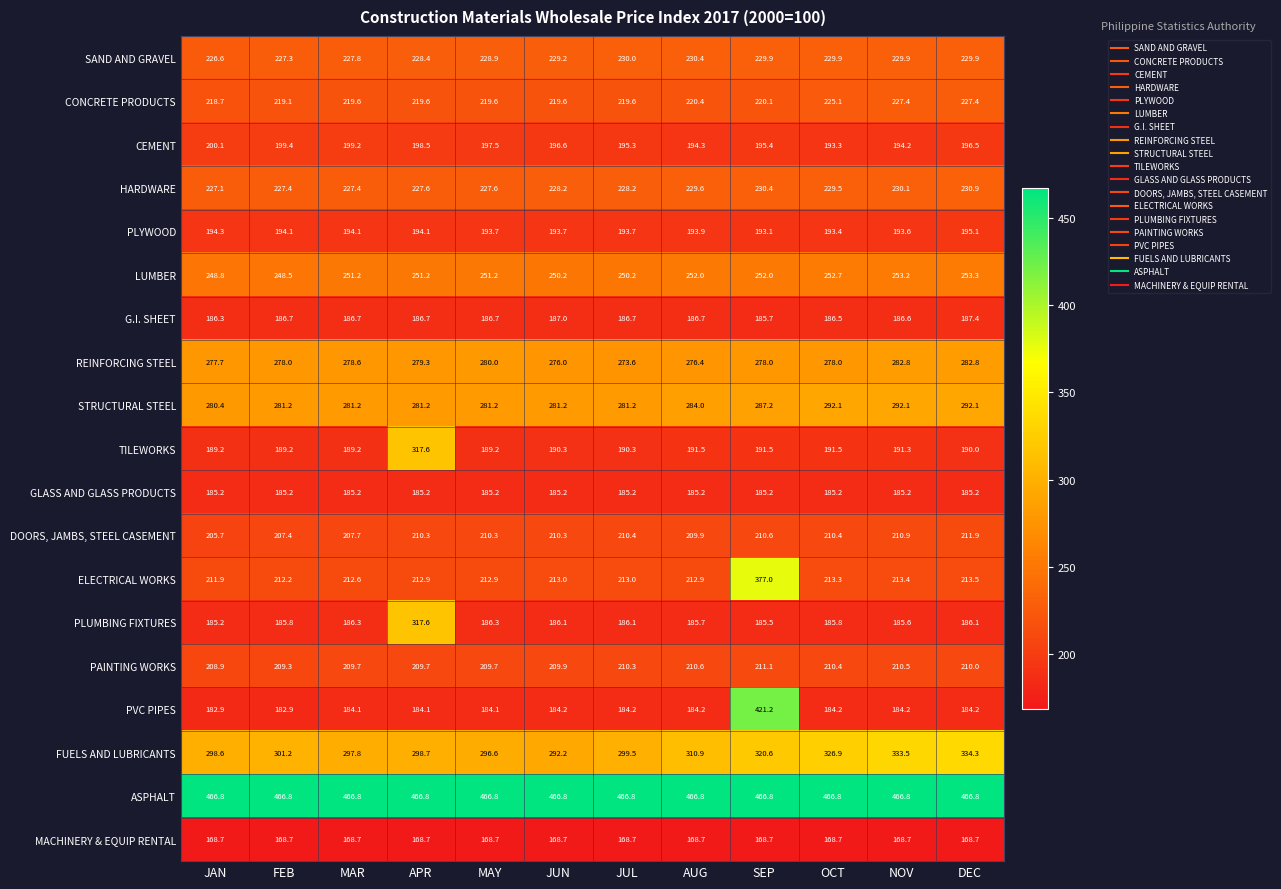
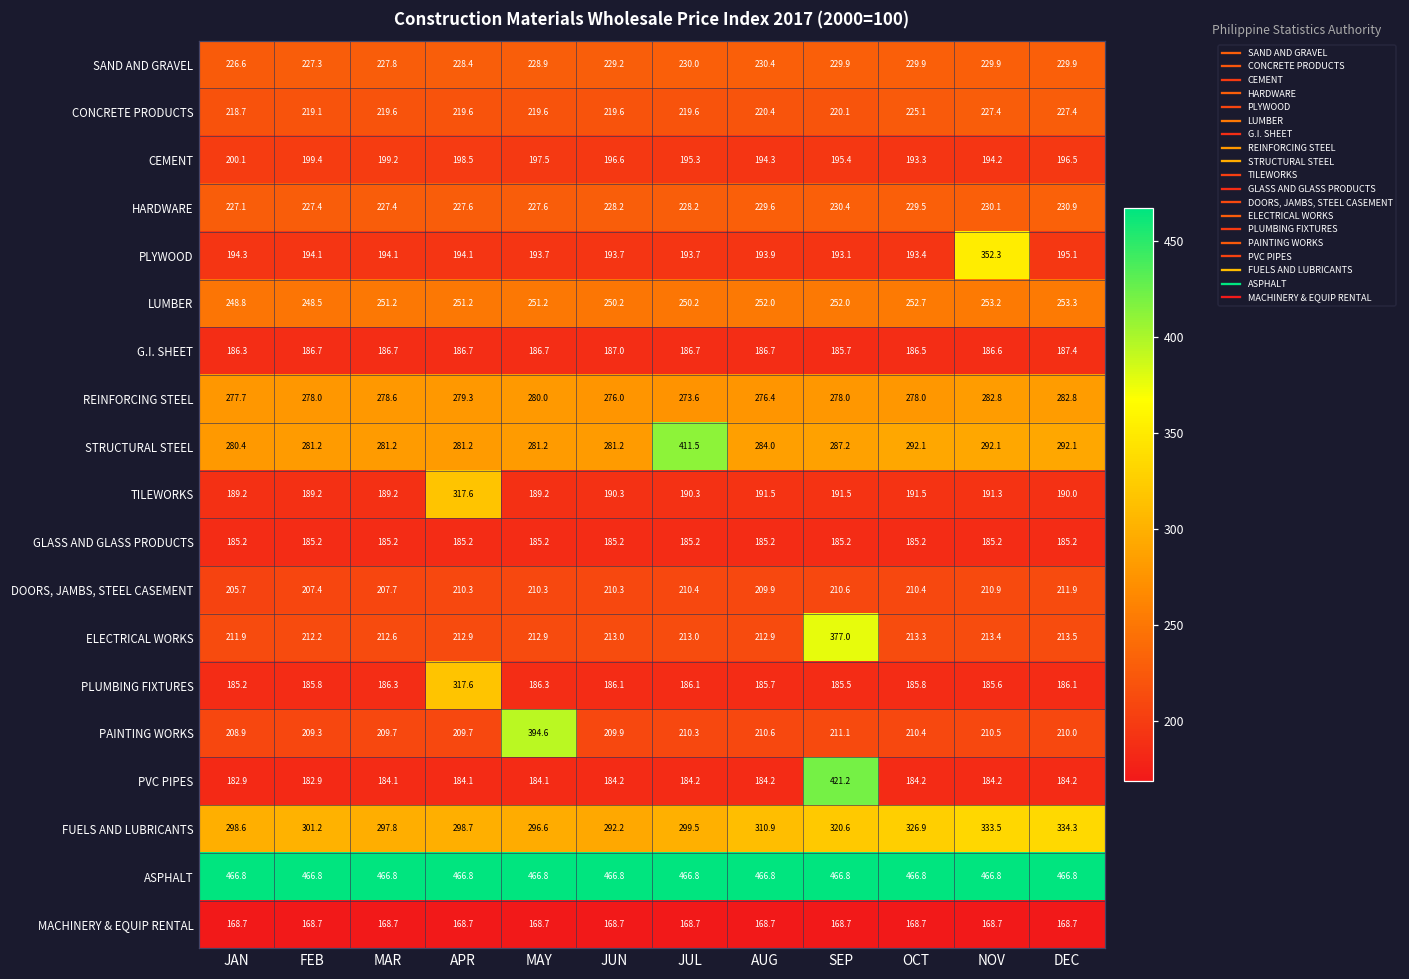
  {
    "PLYWOOD": {
      "JAN": 194.3,
      "FEB": 194.1,
      "MAR": 194.1,
      "APR": 194.1,
      "MAY": 193.7,
      "JUN": 193.7,
      "JUL": 193.7,
      "AUG": 193.9,
      "SEP": 193.1,
      "OCT": 193.4,
-     "NOV": 193.6,
+     "NOV": 352.3,
      "DEC": 195.1
    },
    "STRUCTURAL STEEL": {
      "JAN": 280.4,
      "FEB": 281.2,
      "MAR": 281.2,
      "APR": 281.2,
      "MAY": 281.2,
      "JUN": 281.2,
-     "JUL": 281.2,
+     "JUL": 411.5,
      "AUG": 284.0,
      "SEP": 287.2,
      "OCT": 292.1,
      "NOV": 292.1,
      "DEC": 292.1
    },
    "PAINTING WORKS": {
      "JAN": 208.9,
      "FEB": 209.3,
      "MAR": 209.7,
      "APR": 209.7,
-     "MAY": 209.7,
+     "MAY": 394.6,
      "JUN": 209.9,
      "JUL": 210.3,
      "AUG": 210.6,
      "SEP": 211.1,
      "OCT": 210.4,
      "NOV": 210.5,
      "DEC": 210.0
    }
  }
